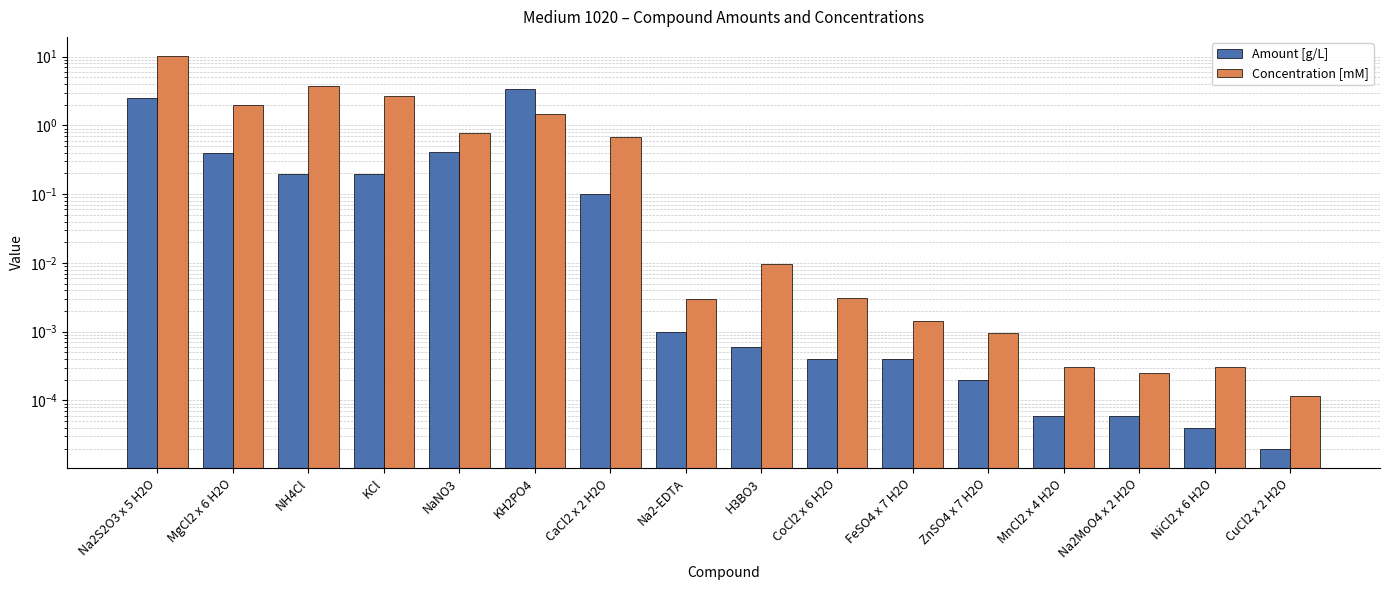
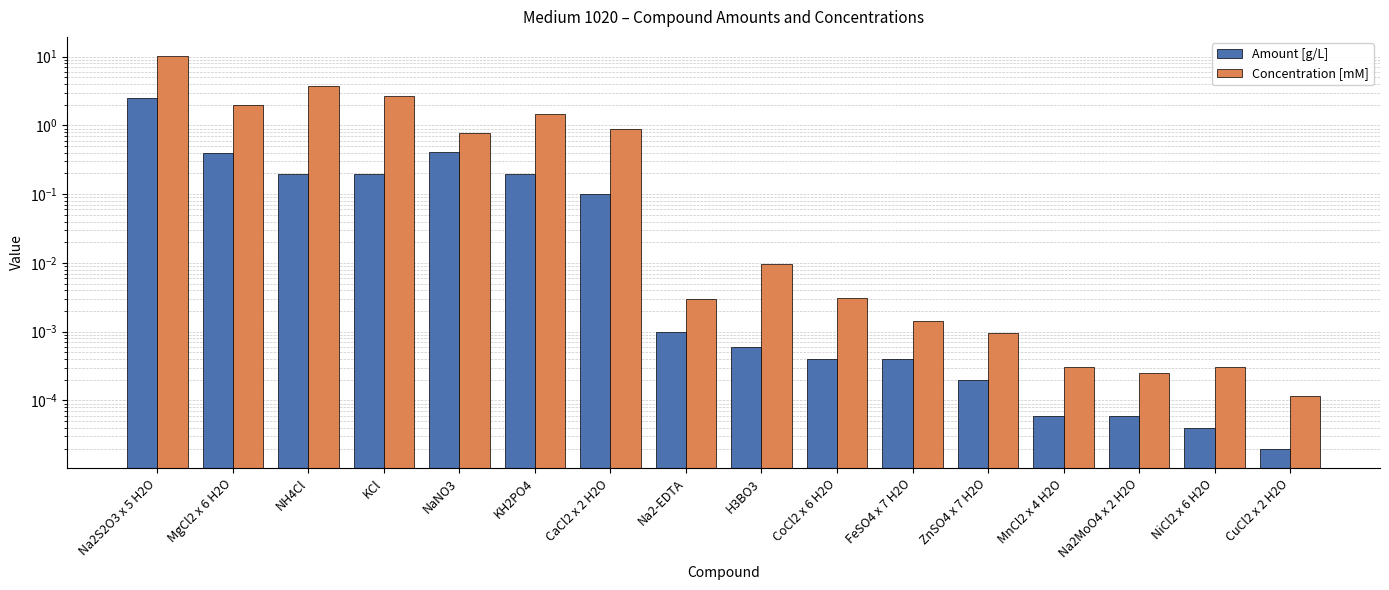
  {
    "Amount [g/L]": {
      "Na2S2O3 x 5 H2O": 2.5,
      "MgCl2 x 6 H2O": 0.4,
      "NH4Cl": 0.20,
      "KCl": 0.20,
      "NaNO3": 0.4,
-     "KH2PO4": 3,
+     "KH2PO4": 0.20,
      "CaCl2 x 2 H2O": 0.10,
      "Na2-EDTA": 0.0010,
      "H3BO3": 0.0006,
      "CoCl2 x 6 H2O": 0.0004,
      "FeSO4 x 7 H2O": 0.0004,
      "ZnSO4 x 7 H2O": 0.00020,
      "MnCl2 x 4 H2O": 0.00006,
      "Na2MoO4 x 2 H2O": 0.00006,
      "NiCl2 x 6 H2O": 0.00004,
      "CuCl2 x 2 H2O": 0.000020
    },
    "Concentration [mM]": {
      "Na2S2O3 x 5 H2O": 10,
      "MgCl2 x 6 H2O": 2.0,
      "NH4Cl": 4,
      "KCl": 2.7,
      "NaNO3": 0.8,
      "KH2PO4": 1.5,
-     "CaCl2 x 2 H2O": 0.7,
+     "CaCl2 x 2 H2O": 0.9,
      "Na2-EDTA": 0.0030,
      "H3BO3": 0.010,
      "CoCl2 x 6 H2O": 0.003,
      "FeSO4 x 7 H2O": 0.0014,
      "ZnSO4 x 7 H2O": 0.0010,
      "MnCl2 x 4 H2O": 0.0003,
      "Na2MoO4 x 2 H2O": 0.00025,
      "NiCl2 x 6 H2O": 0.0003,
      "CuCl2 x 2 H2O": 0.00012
    }
  }
